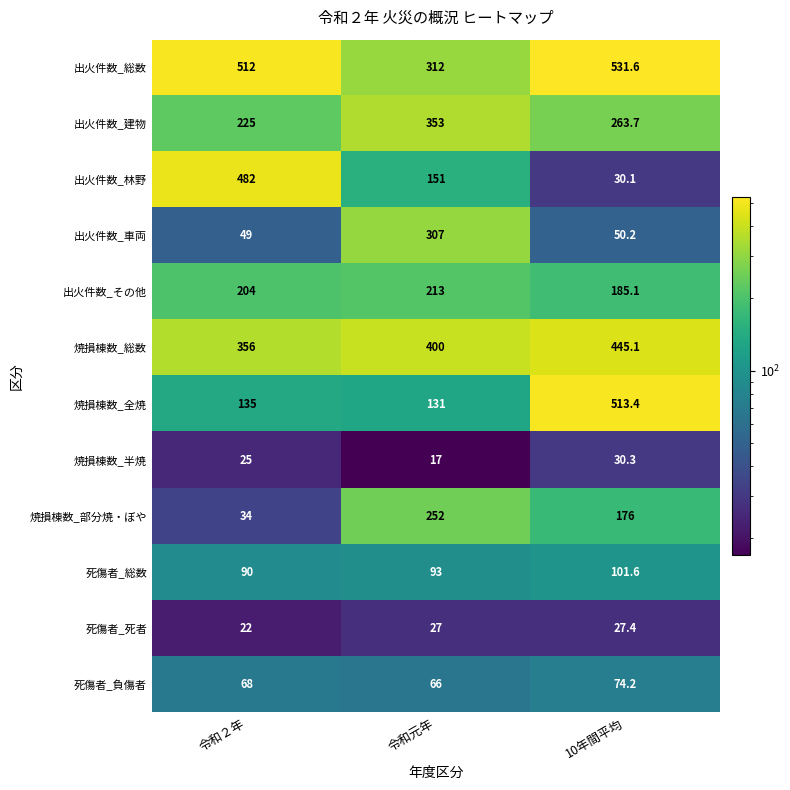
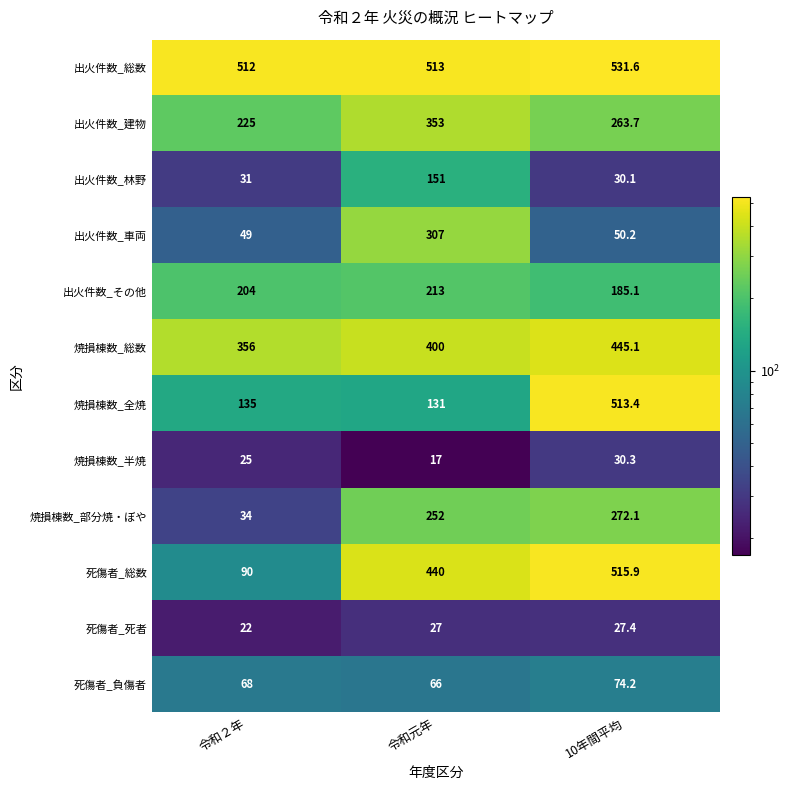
  {
    "出火件数_総数": {
      "令和２年": 512,
-     "令和元年": 312,
+     "令和元年": 513,
      "10年間平均": 531.6
    },
    "出火件数_建物": {
      "令和２年": 225,
      "令和元年": 353,
      "10年間平均": 263.7
    },
    "出火件数_林野": {
-     "令和２年": 482,
+     "令和２年": 31,
      "令和元年": 151,
      "10年間平均": 30.1
    },
    "出火件数_車両": {
      "令和２年": 49,
      "令和元年": 307,
      "10年間平均": 50.2
    },
    "出火件数_その他": {
      "令和２年": 204,
      "令和元年": 213,
      "10年間平均": 185.1
    },
    "焼損棟数_総数": {
      "令和２年": 356,
      "令和元年": 400,
      "10年間平均": 445.1
    },
    "焼損棟数_全焼": {
      "令和２年": 135,
      "令和元年": 131,
      "10年間平均": 513.4
    },
    "焼損棟数_半焼": {
      "令和２年": 25,
      "令和元年": 17,
      "10年間平均": 30.3
    },
    "焼損棟数_部分焼・ぼや": {
      "令和２年": 34,
      "令和元年": 252,
-     "10年間平均": 176
+     "10年間平均": 272.1
    },
    "死傷者_総数": {
      "令和２年": 90,
-     "令和元年": 93,
-     "10年間平均": 101.6
+     "令和元年": 440,
+     "10年間平均": 515.9
    },
    "死傷者_死者": {
      "令和２年": 22,
      "令和元年": 27,
      "10年間平均": 27.4
    },
    "死傷者_負傷者": {
      "令和２年": 68,
      "令和元年": 66,
      "10年間平均": 74.2
    }
  }
